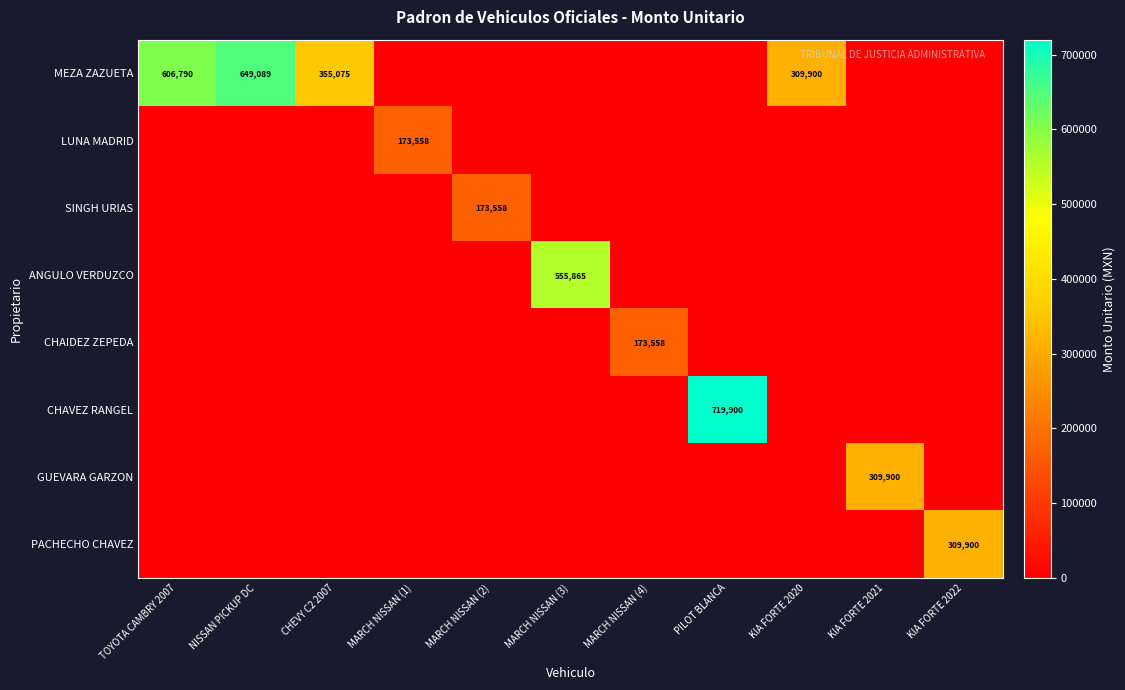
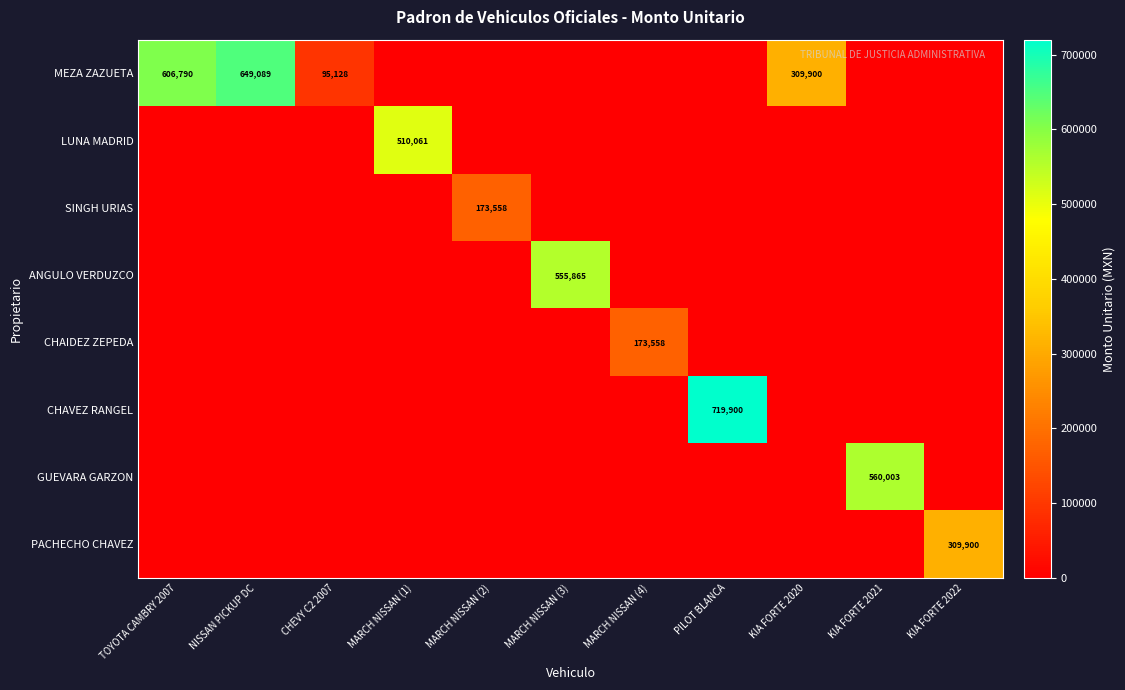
  {
    "MEZA ZAZUETA": {
      "TOYOTA CAMBRY 2007": "606,790",
      "NISSAN PICKUP DC": "649,089",
-     "CHEVY C2 2007": "355,075",
+     "CHEVY C2 2007": "95,128",
      "KIA FORTE 2020": "309,900"
    },
    "LUNA MADRID": {
-     "MARCH NISSAN (1)": "173,558"
+     "MARCH NISSAN (1)": "510,061"
    },
    "SINGH URIAS": {
      "MARCH NISSAN (2)": "173,558"
    },
    "ANGULO VERDUZCO": {
      "MARCH NISSAN (3)": "555,865"
    },
    "CHAIDEZ ZEPEDA": {
      "MARCH NISSAN (4)": "173,558"
    },
    "CHAVEZ RANGEL": {
      "PILOT BLANCA": "719,900"
    },
    "GUEVARA GARZON": {
-     "KIA FORTE 2021": "309,900"
+     "KIA FORTE 2021": "560,003"
    },
    "PACHECHO CHAVEZ": {
      "KIA FORTE 2022": "309,900"
    }
  }
